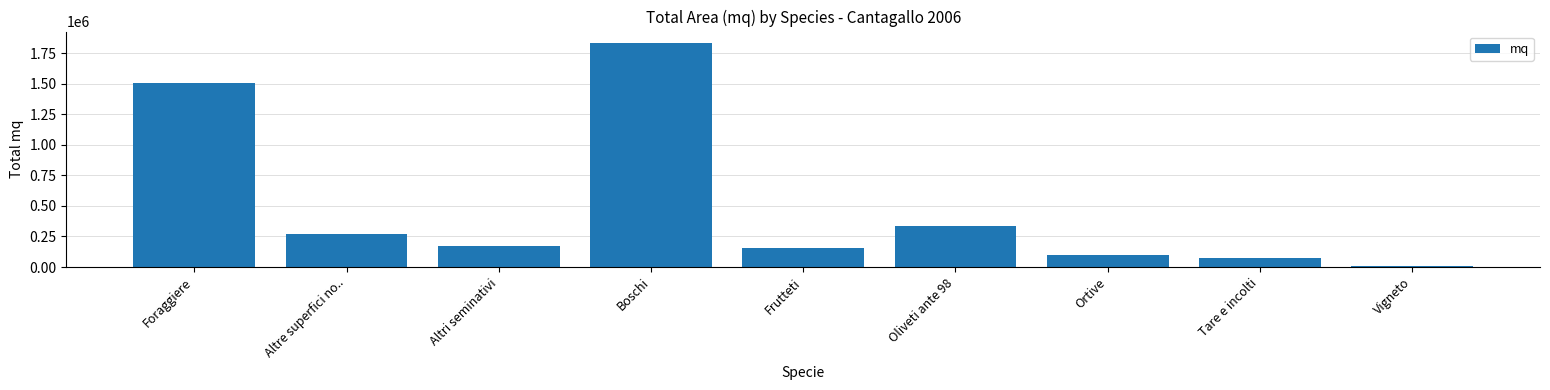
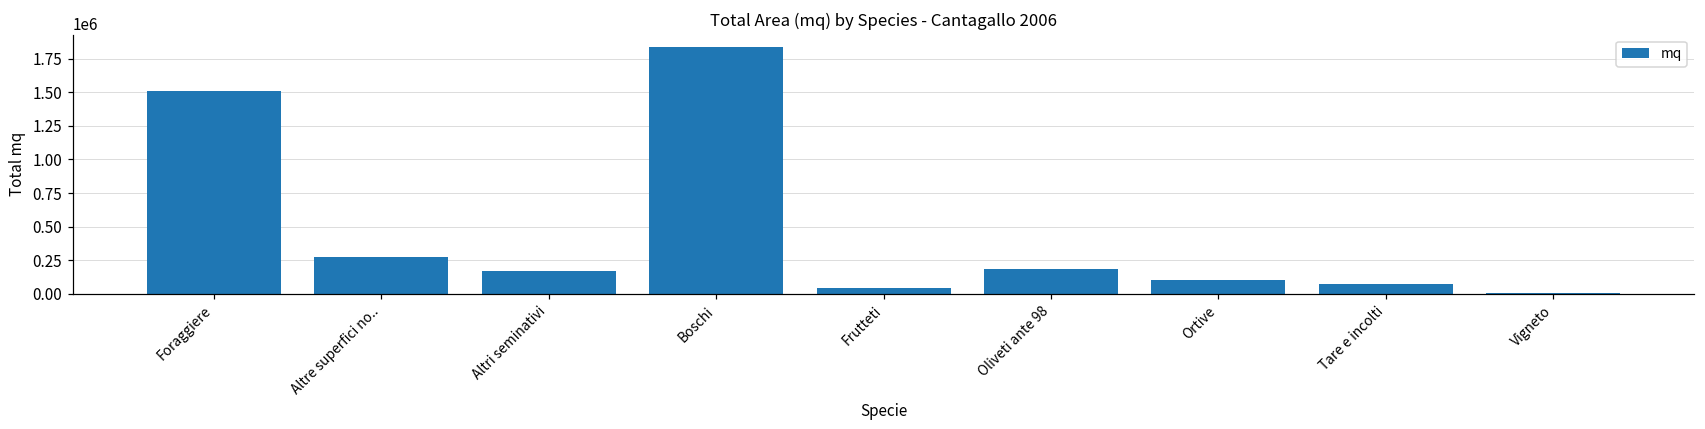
  {
    "Foraggiere": 1510000,
    "Altre superfici no..": 270000,
    "Altri seminativi": 170000,
    "Boschi": 1840000,
-   "Frutteti": 160000,
-   "Oliveti ante 98": 340000,
+   "Frutteti": 40000,
+   "Oliveti ante 98": 180000,
    "Ortive": 100000,
    "Tare e incolti": 70000
  }
